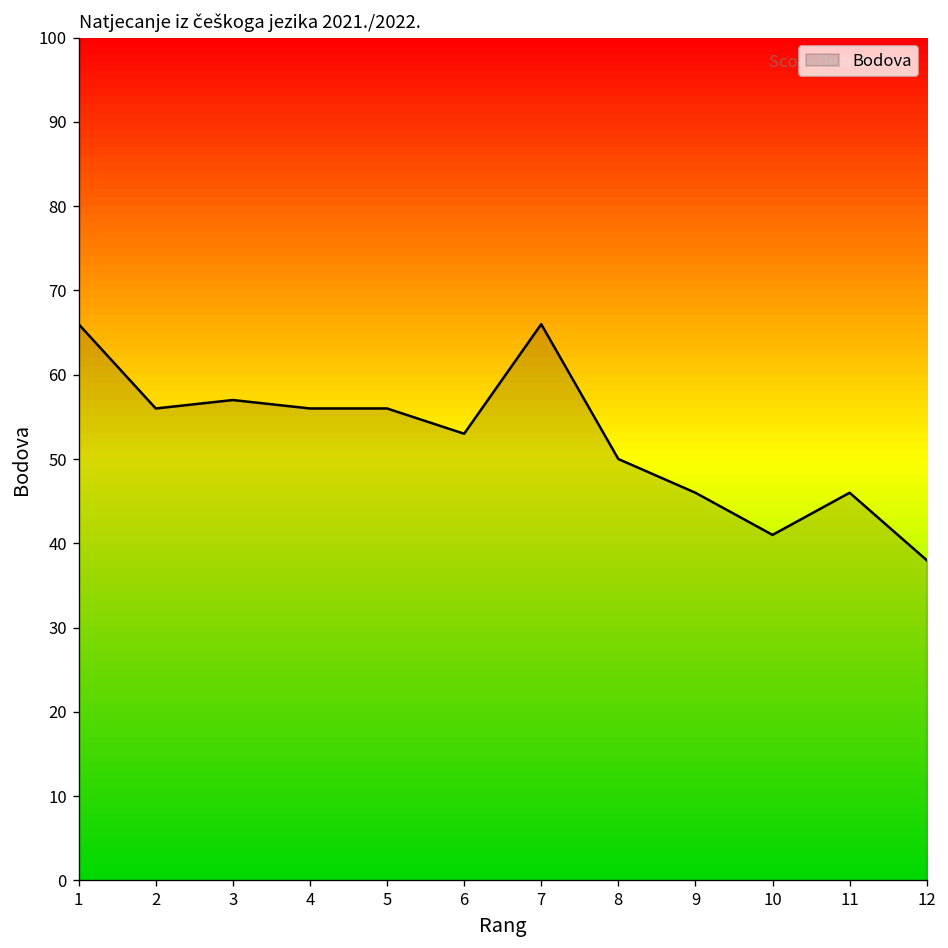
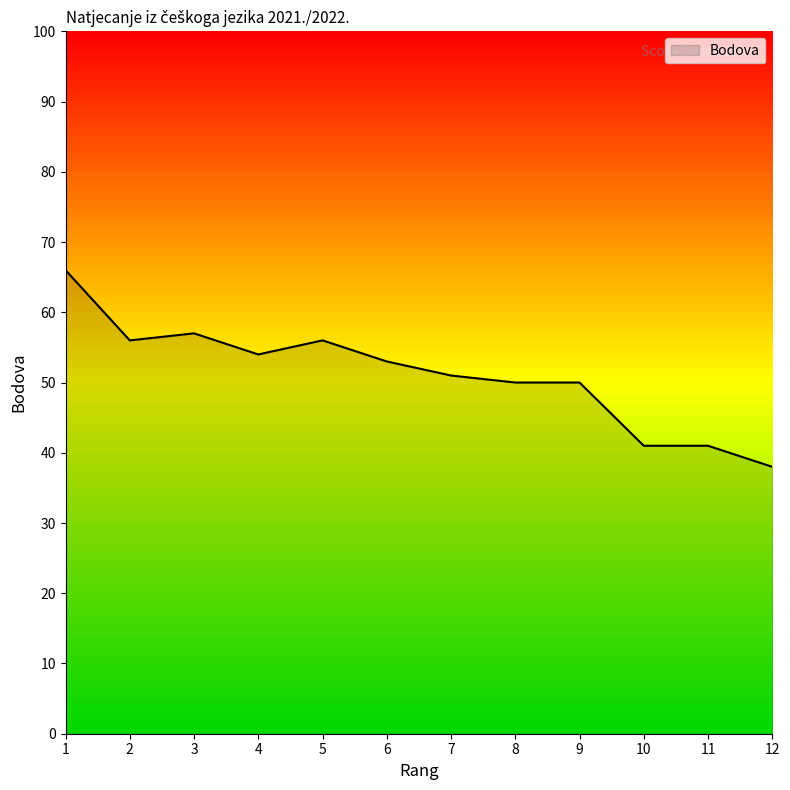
  {
    "1": 66,
    "2": 56,
    "3": 57,
-   "4": 56,
+   "4": 54,
    "5": 56,
    "6": 53,
-   "7": 66,
+   "7": 51,
    "8": 50,
-   "9": 46,
+   "9": 50,
    "10": 41,
-   "11": 46,
+   "11": 41,
    "12": 38
  }
